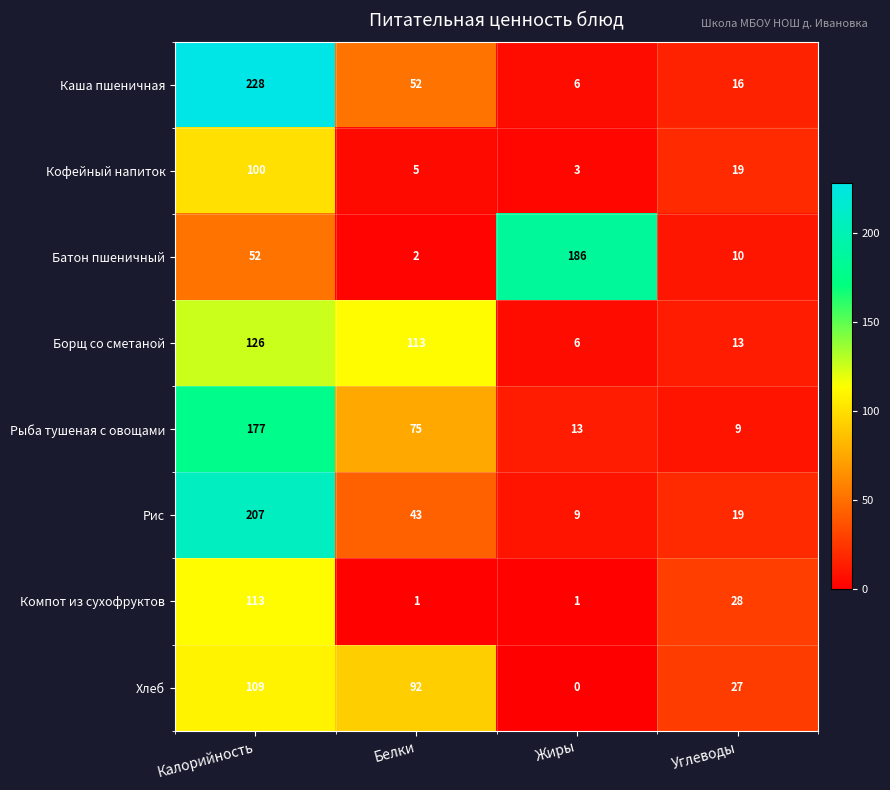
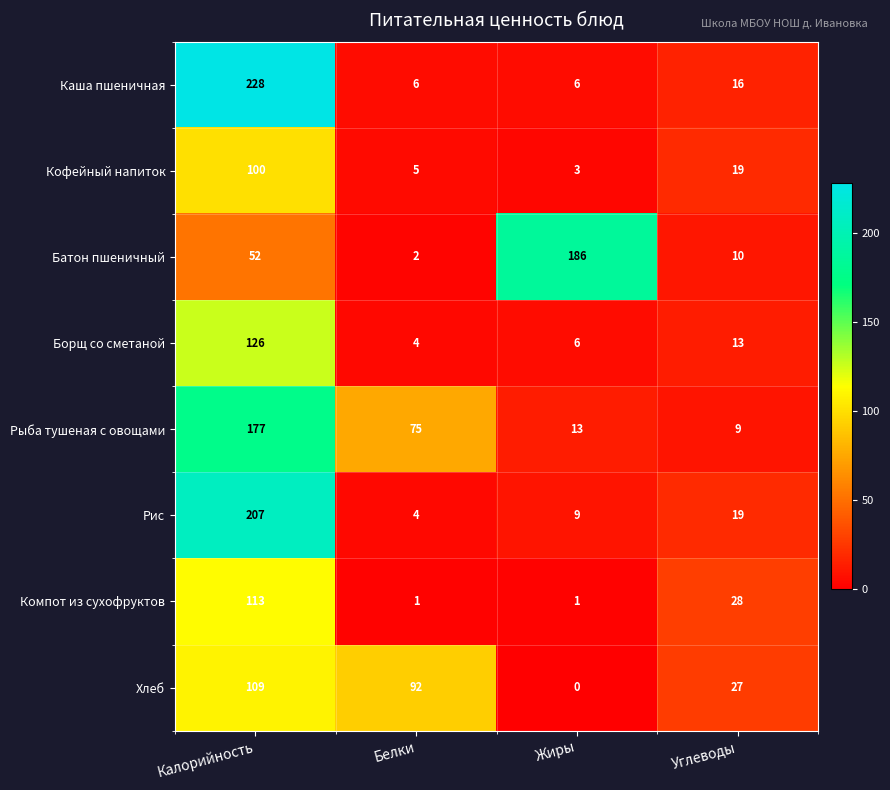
  {
    "Каша пшеничная": {
      "Калорийность": 228,
-     "Белки": 52,
+     "Белки": 6,
      "Жиры": 6,
      "Углеводы": 16
    },
    "Кофейный напиток": {
      "Калорийность": 100,
      "Белки": 5,
      "Жиры": 3,
      "Углеводы": 19
    },
    "Батон пшеничный": {
      "Калорийность": 52,
      "Белки": 2,
      "Жиры": 186,
      "Углеводы": 10
    },
    "Борщ со сметаной": {
      "Калорийность": 126,
-     "Белки": 113,
+     "Белки": 4,
      "Жиры": 6,
      "Углеводы": 13
    },
    "Рыба тушеная с овощами": {
      "Калорийность": 177,
      "Белки": 75,
      "Жиры": 13,
      "Углеводы": 9
    },
    "Рис": {
      "Калорийность": 207,
-     "Белки": 43,
+     "Белки": 4,
      "Жиры": 9,
      "Углеводы": 19
    },
    "Компот из сухофруктов": {
      "Калорийность": 113,
      "Белки": 1,
      "Жиры": 1,
      "Углеводы": 28
    },
    "Хлеб": {
      "Калорийность": 109,
      "Белки": 92,
      "Жиры": 0,
      "Углеводы": 27
    }
  }
